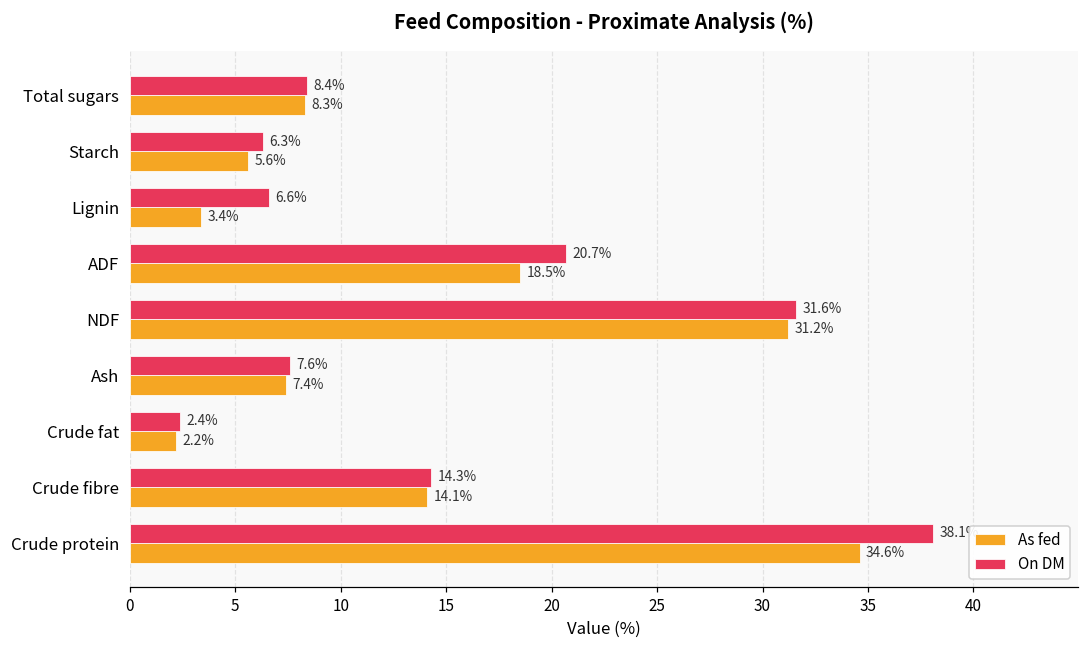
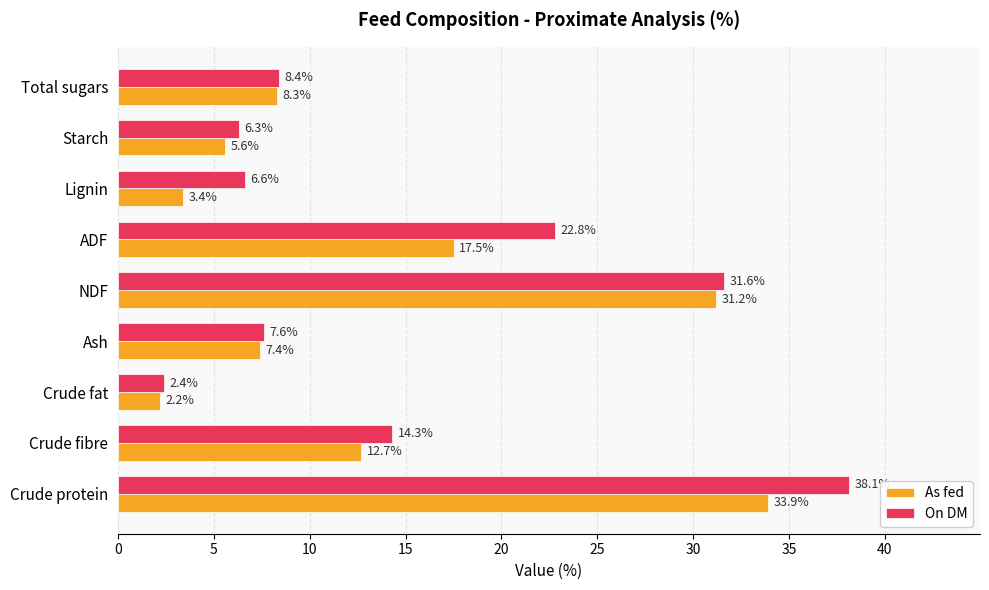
  {
    "As fed": {
      "Total sugars": "8.3%",
      "Starch": "5.6%",
      "Lignin": "3.4%",
-     "ADF": "18.5%",
+     "ADF": "17.5%",
      "NDF": "31.2%",
      "Ash": "7.4%",
      "Crude fat": "2.2%",
-     "Crude fibre": "14.1%",
-     "Crude protein": "34.6%"
+     "Crude fibre": "12.7%",
+     "Crude protein": "33.9%"
    },
    "On DM": {
      "Total sugars": "8.4%",
      "Starch": "6.3%",
      "Lignin": "6.6%",
-     "ADF": "20.7%",
+     "ADF": "22.8%",
      "NDF": "31.6%",
      "Ash": "7.6%",
      "Crude fat": "2.4%",
      "Crude fibre": "14.3%"
    }
  }
